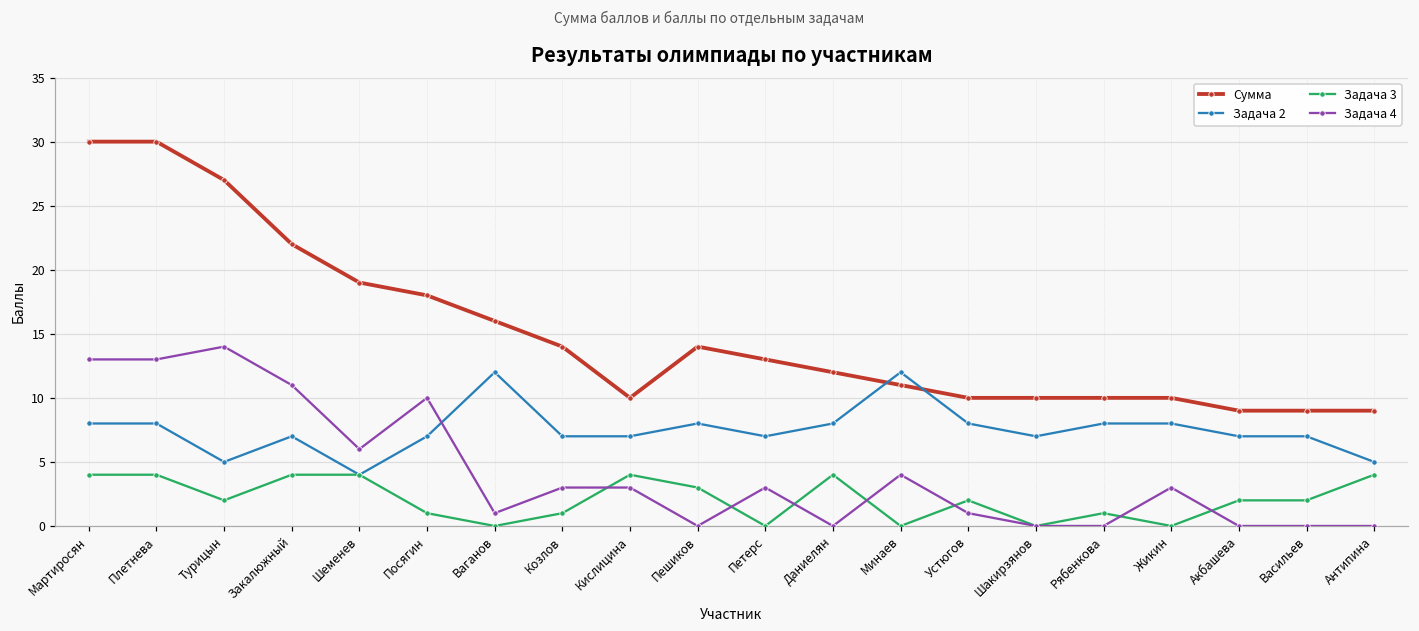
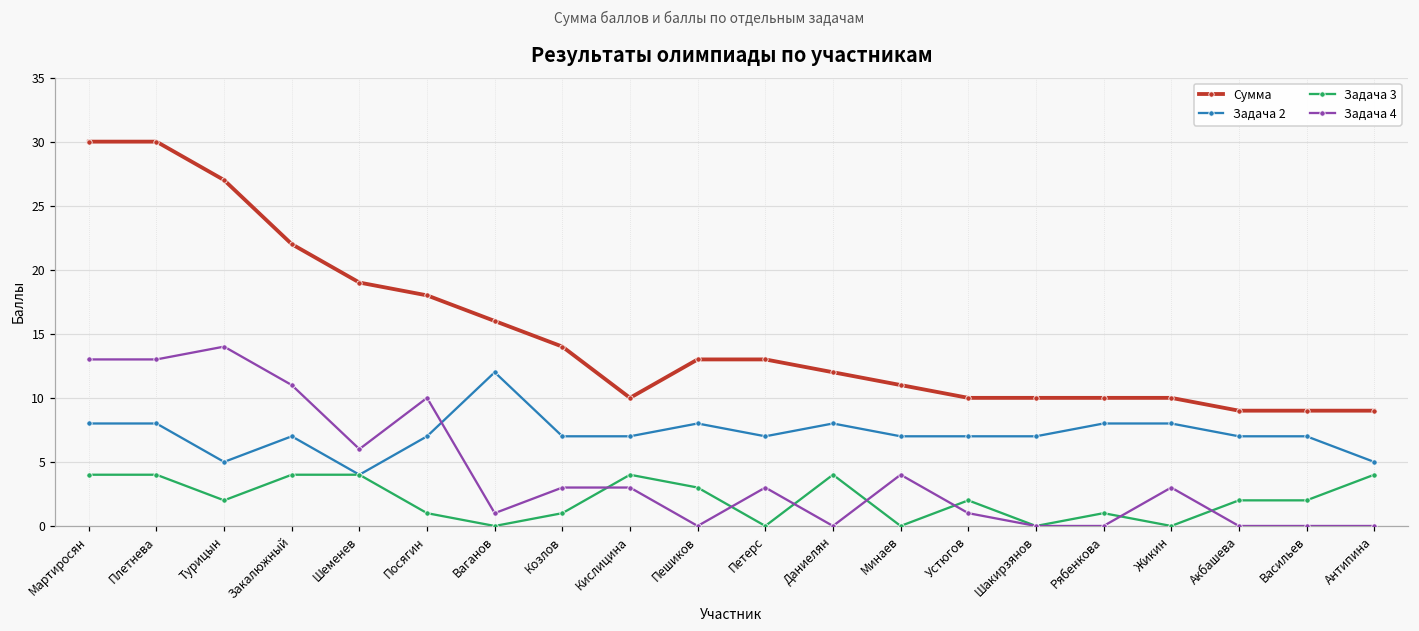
  {
    "Сумма": {
      "Мартиросян": 30,
      "Плетнева": 30,
      "Турицын": 27,
      "Закалюжный": 22,
      "Шеменев": 19,
      "Посягин": 18,
      "Ваганов": 16,
      "Козлов": 14,
      "Кислицина": 10,
-     "Пешиков": 14,
+     "Пешиков": 13,
      "Петерс": 13,
      "Даниелян": 12,
      "Минаев": 11,
      "Устюгов": 10,
      "Шакирзянов": 10,
      "Рябенкова": 10,
      "Жикин": 10,
      "Акбашева": 9,
      "Васильев": 9,
      "Антипина": 9
    },
    "Задача 2": {
      "Мартиросян": 8,
      "Плетнева": 8,
      "Турицын": 5,
      "Закалюжный": 7,
      "Посягин": 7,
      "Ваганов": 12,
      "Козлов": 7,
      "Кислицина": 7,
      "Пешиков": 8,
      "Петерс": 7,
      "Даниелян": 8,
-     "Минаев": 12,
-     "Устюгов": 8,
+     "Минаев": 7,
+     "Устюгов": 7,
      "Шакирзянов": 7,
      "Рябенкова": 8,
      "Жикин": 8,
      "Акбашева": 7,
      "Васильев": 7,
      "Антипина": 5
    },
    "Задача 3": {
      "Мартиросян": 4,
      "Плетнева": 4,
      "Турицын": 2,
      "Закалюжный": 4,
      "Посягин": 1,
      "Ваганов": 0,
      "Козлов": 1,
      "Кислицина": 4,
      "Пешиков": 3,
      "Петерс": 0,
      "Даниелян": 4,
      "Минаев": 0,
      "Устюгов": 2,
      "Рябенкова": 1,
      "Жикин": 0,
      "Акбашева": 2,
      "Васильев": 2,
      "Антипина": 4
    },
    "Задача 4": {
      "Мартиросян": 13,
      "Плетнева": 13,
      "Турицын": 14,
      "Закалюжный": 11,
      "Шеменев": 6,
      "Посягин": 10,
      "Ваганов": 1,
      "Козлов": 3,
      "Кислицина": 3,
      "Пешиков": 0,
      "Петерс": 3,
      "Даниелян": 0,
      "Минаев": 4,
      "Устюгов": 1,
      "Рябенкова": 0,
      "Жикин": 3,
      "Акбашева": 0,
      "Васильев": 0,
      "Антипина": 0
    }
  }
